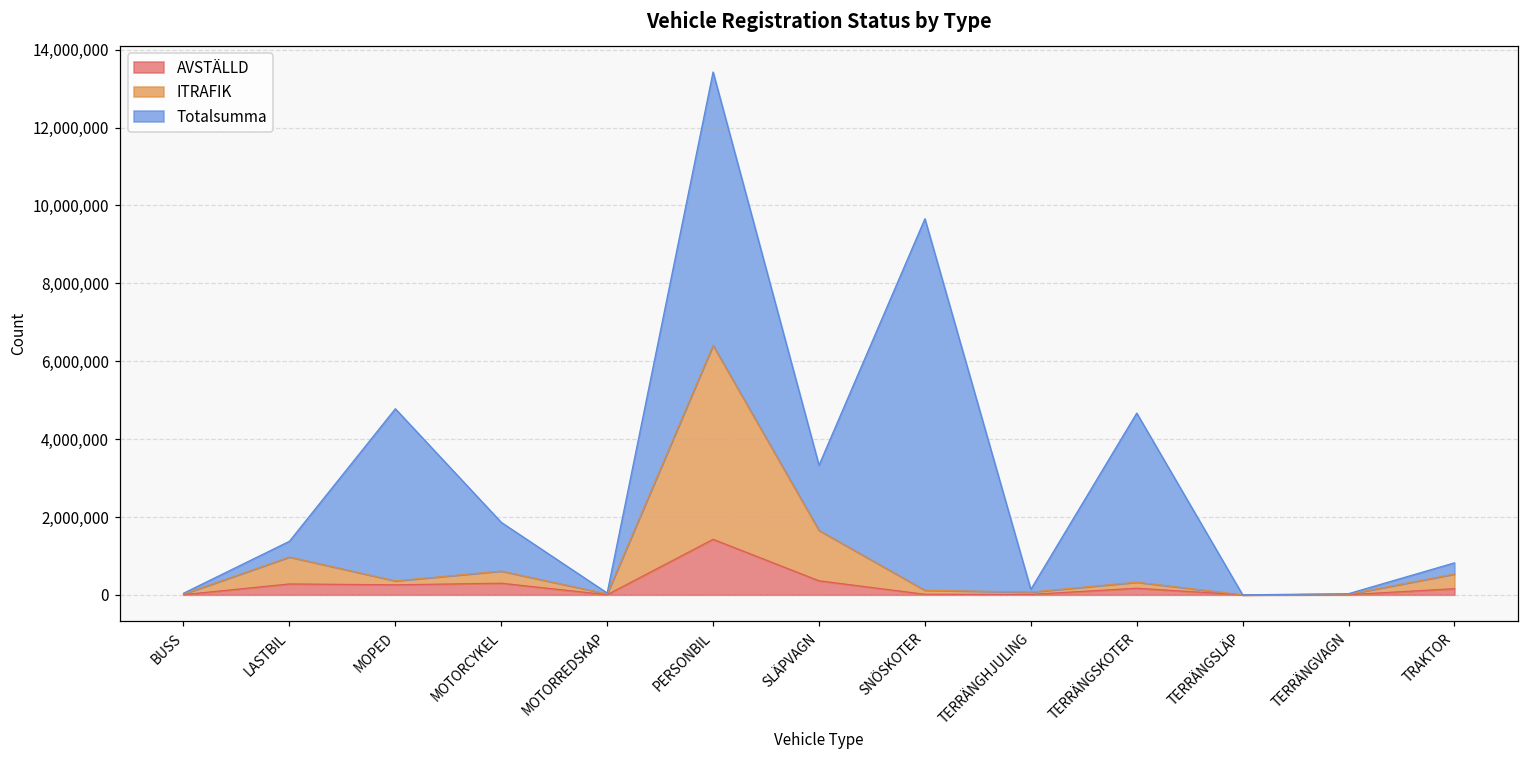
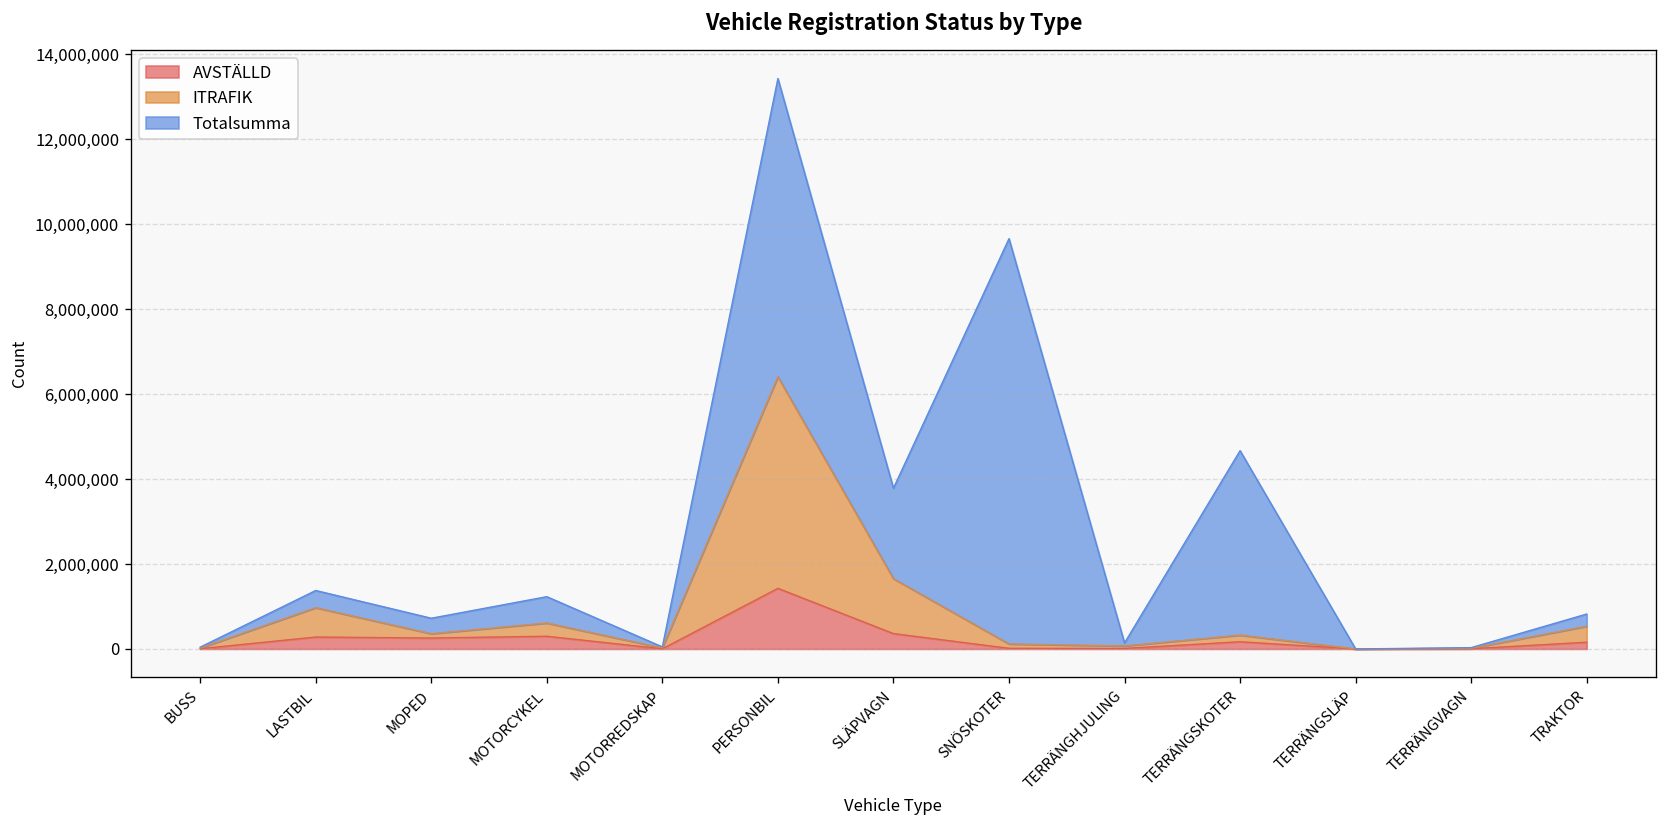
  {
    "Totalsumma": {
      "LASTBIL": "400,000",
-     "MOPED": "4,400,000",
-     "MOTORCYKEL": "1,300,000",
+     "MOPED": "400,000",
+     "MOTORCYKEL": "600,000",
      "PERSONBIL": "7,000,000",
-     "SLÄPVAGN": "1,700,000",
+     "SLÄPVAGN": "2,100,000",
      "SNÖSKOTER": "9,500,000",
      "TERRÄNGSKOTER": "4,300,000",
      "TRAKTOR": "300,000"
    }
  }
